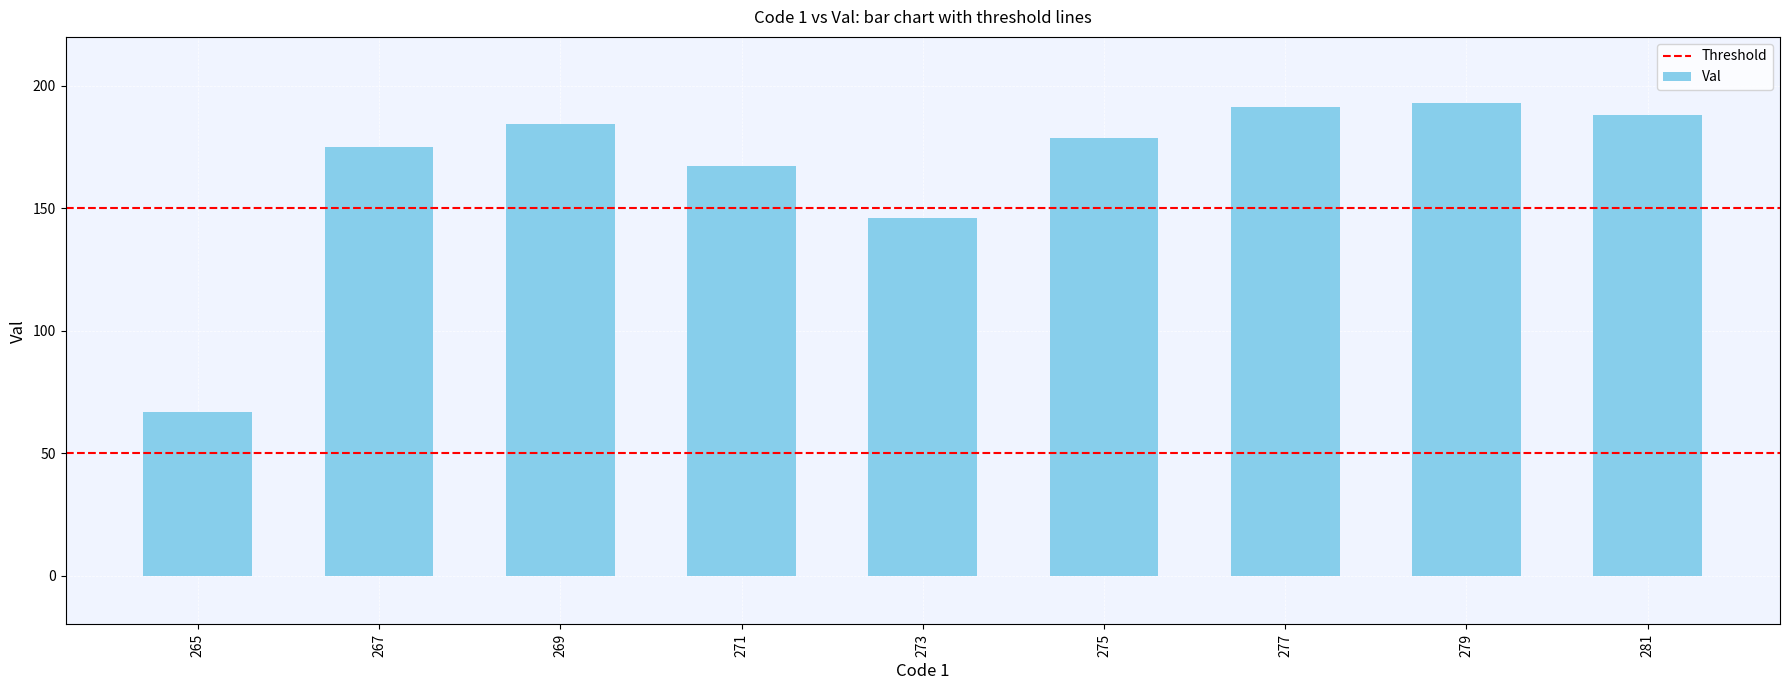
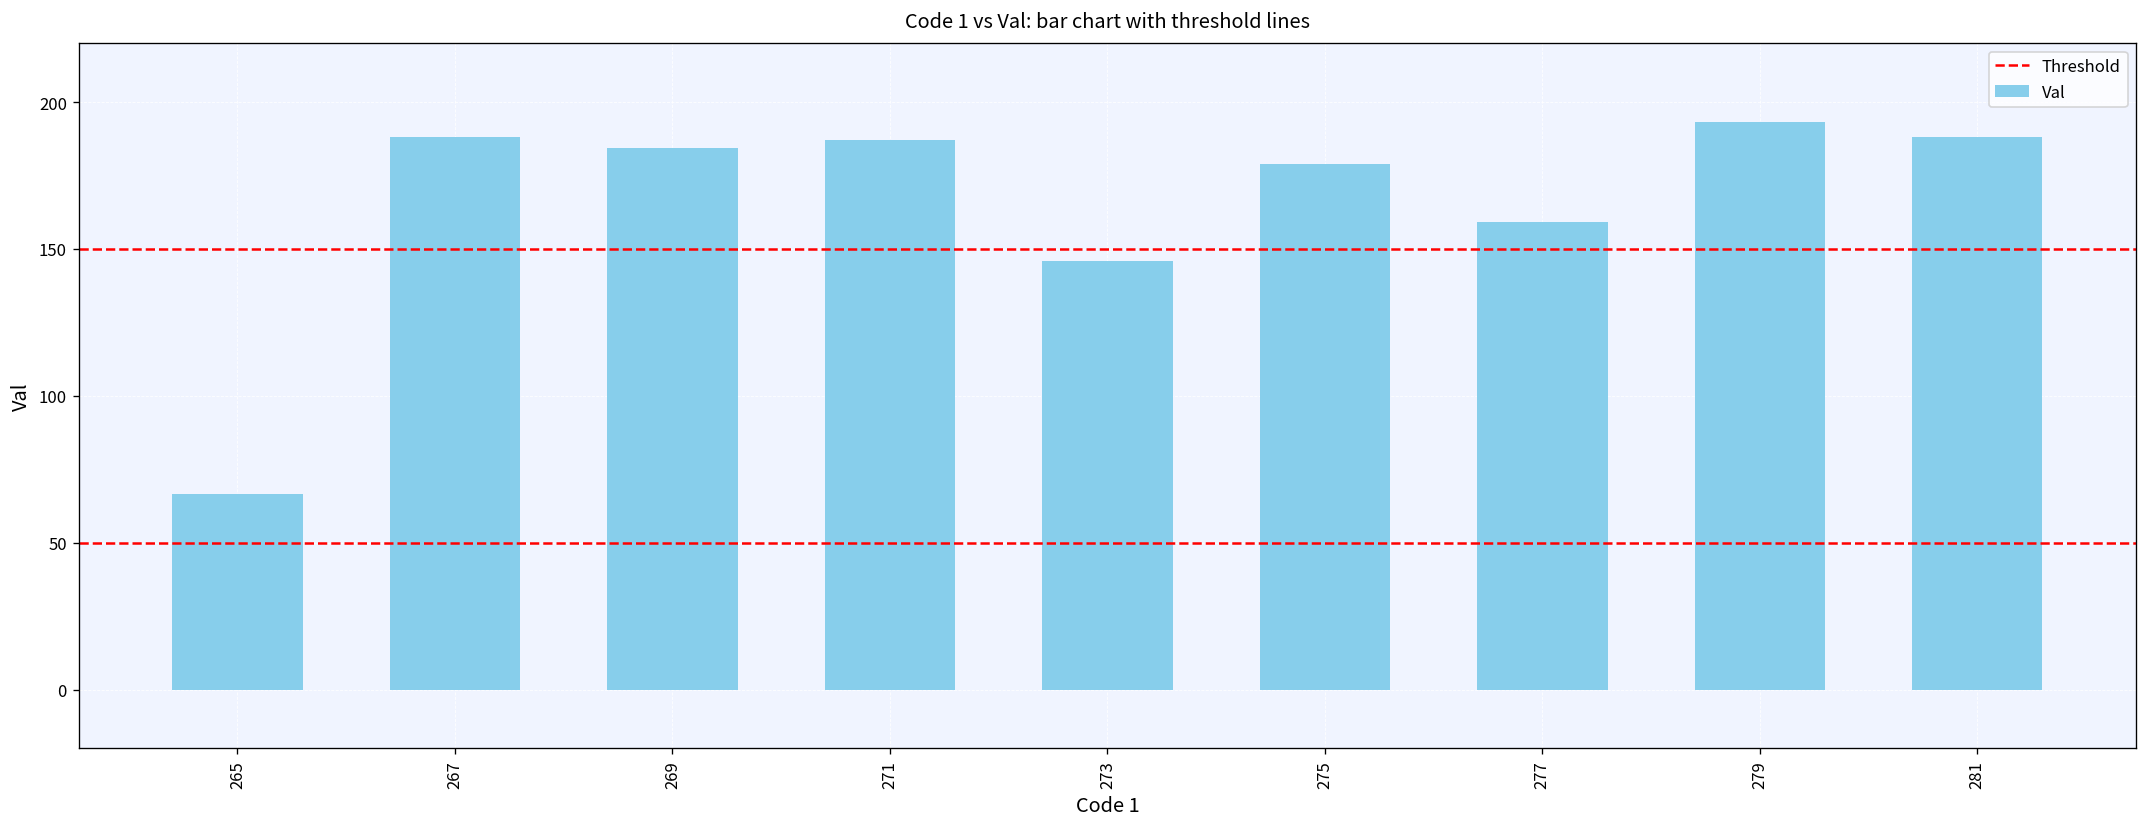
  {
    "265": 67,
-   "267": 175,
+   "267": 188,
    "269": 184,
-   "271": 167,
+   "271": 187,
    "273": 146,
    "275": 179,
-   "277": 191,
+   "277": 159,
    "279": 193,
    "281": 188
  }
